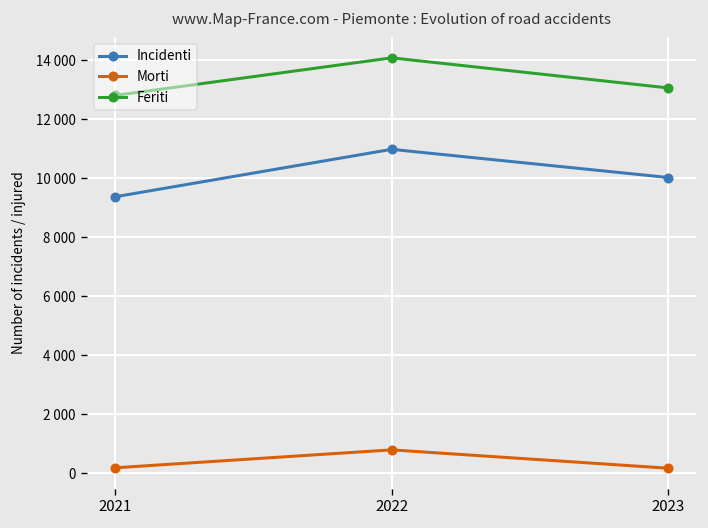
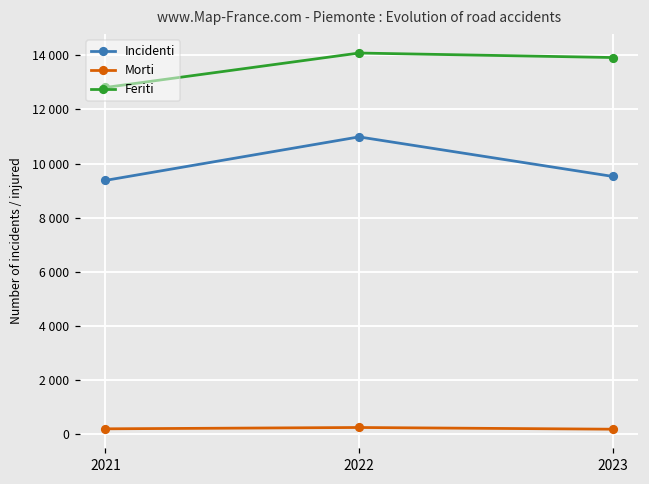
  {
    "Incidenti": {
      "2021": 9400,
      "2022": 11000,
-     "2023": 10000
+     "2023": 9500
    },
    "Morti": {
      "2021": 200,
-     "2022": 800,
+     "2022": 200,
      "2023": 200
    },
    "Feriti": {
      "2022": 14100,
-     "2023": 13100
+     "2023": 13900
    }
  }
